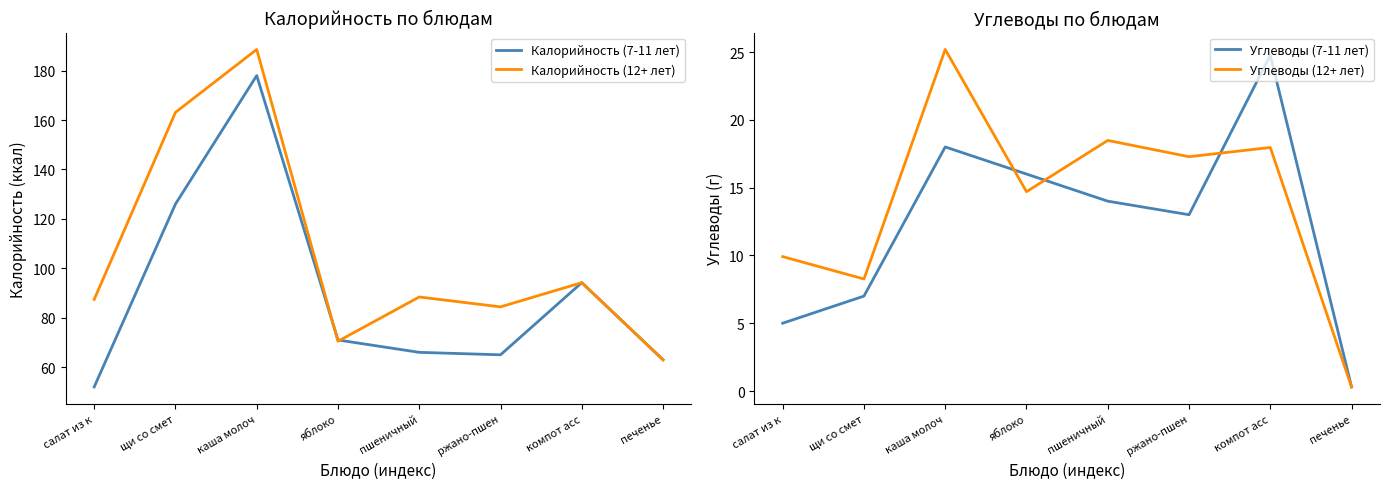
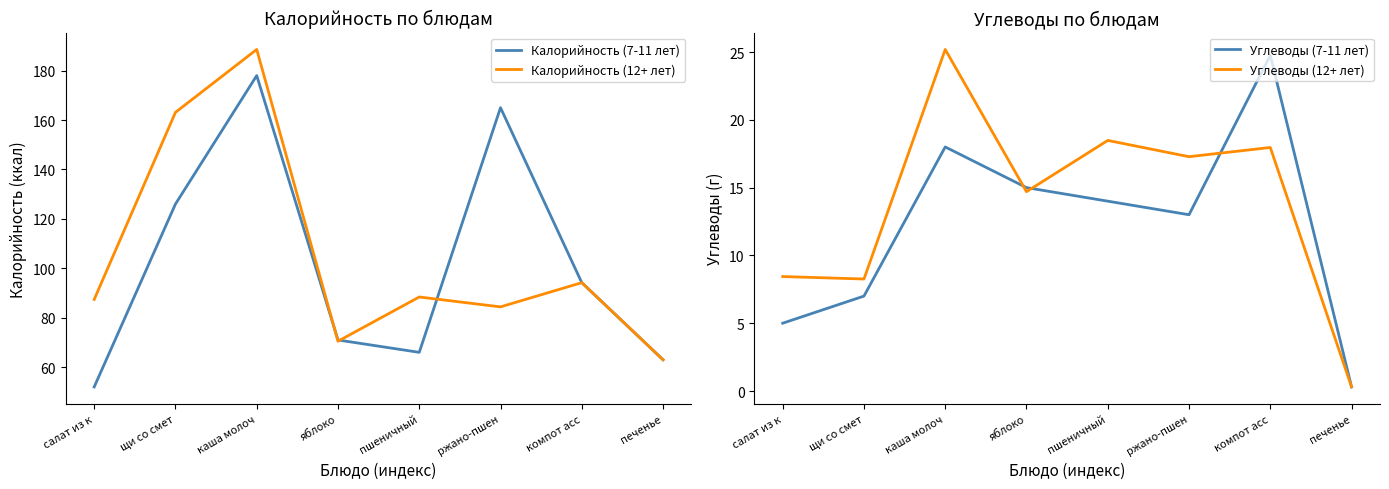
  {
    "Калорийность по блюдам": {
      "Калорийность (7-11 лет)": {
        "салат из к": 52,
        "щи со смет": 126,
        "каша молоч": 178,
        "пшеничный": 66,
-       "ржано-пшен": 65
+       "ржано-пшен": 165
      },
      "Калорийность (12+ лет)": {
        "салат из к": 87,
        "щи со смет": 163,
        "каша молоч": 189,
        "пшеничный": 88,
        "ржано-пшен": 84
      }
    },
    "Углеводы по блюдам": {
      "Углеводы (7-11 лет)": {
        "салат из к": 5,
        "щи со смет": 7,
        "каша молоч": 18,
-       "яблоко": 16,
+       "яблоко": 15,
        "пшеничный": 14,
        "ржано-пшен": 13
      },
      "Углеводы (12+ лет)": {
-       "салат из к": 9.9,
+       "салат из к": 8.4,
        "щи со смет": 8.3,
        "каша молоч": 25.2,
        "яблоко": 14.7,
        "пшеничный": 18.5,
        "ржано-пшен": 17.3,
        "компот асс": 18.0
      }
    }
  }
